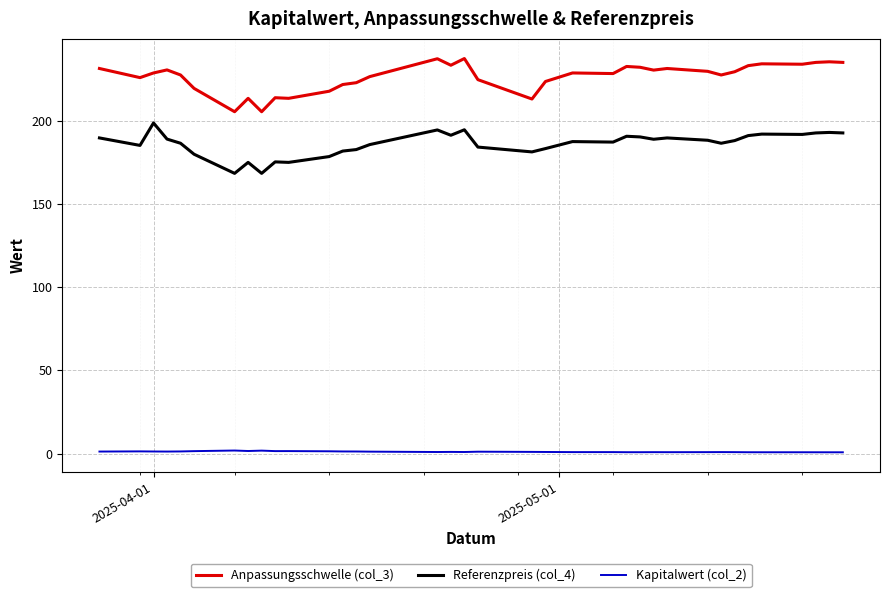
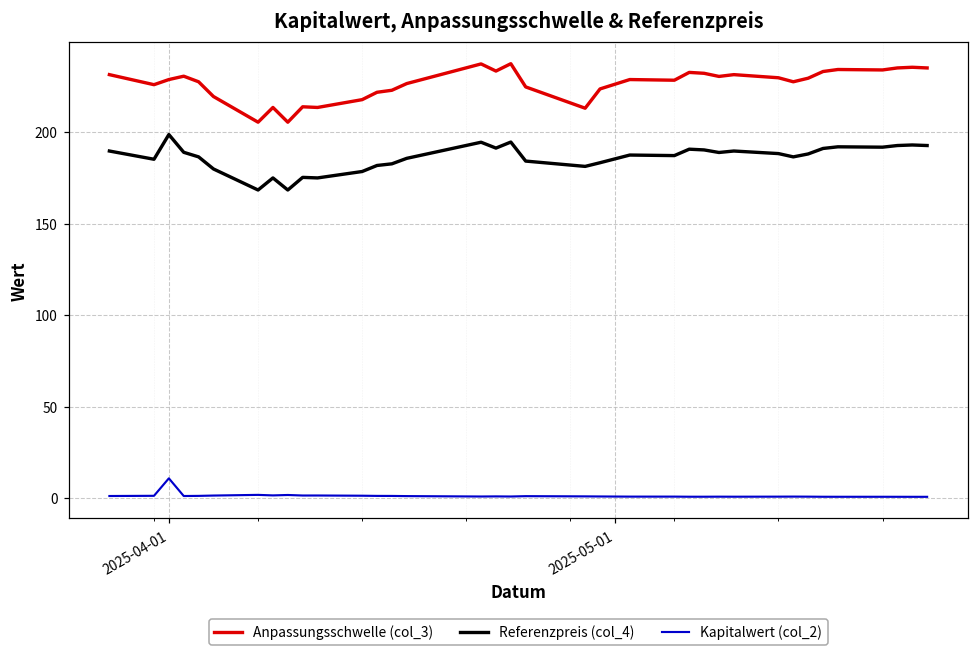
  {
    "Anpassungsschwelle (col_3)": {
      "2025-04-01": 229
    },
    "Referenzpreis (col_4)": {
      "2025-04-01": 199
    },
    "Kapitalwert (col_2)": {
-     "2025-04-01": 1
+     "2025-04-01": 11
    }
  }
